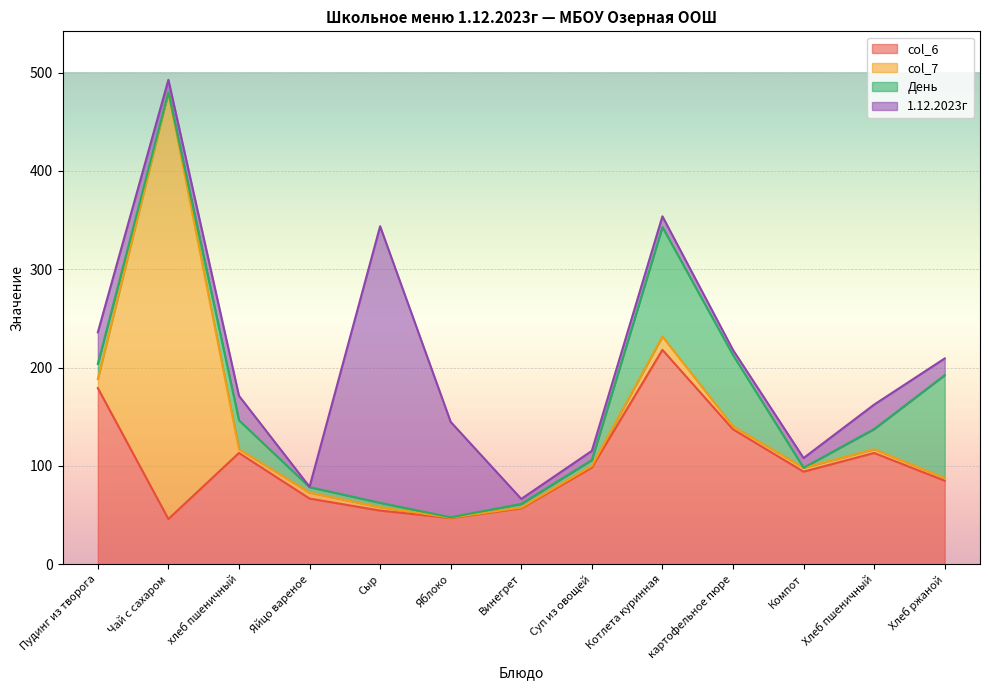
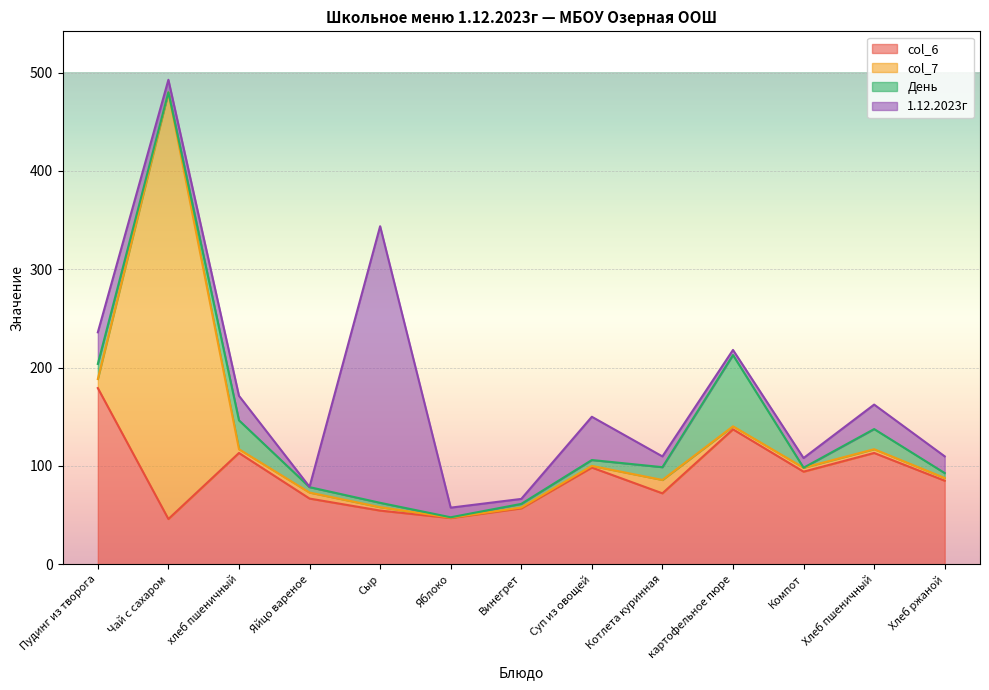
  {
    "col_6": {
      "Пудинг из творога": 180,
      "Чай с сахаром": 50,
      "хлеб пшеничный": 110,
      "Яйцо вареное": 70,
      "Сыр": 50,
-     "Котлета куринная": 220,
+     "Котлета куринная": 70,
      "картофельное пюре": 140,
      "Компот": 90,
      "Хлеб пшеничный": 110,
      "Хлеб ржаной": 90
    },
    "col_7": {
      "Пудинг из творога": 10,
      "хлеб пшеничный": 0,
      "Яйцо вареное": 10,
      "Сыр": 0,
      "Котлета куринная": 10,
      "картофельное пюре": 0,
      "Хлеб пшеничный": 0,
      "Хлеб ржаной": 0
    },
    "День": {
      "Пудинг из творога": 20,
      "хлеб пшеничный": 30,
      "Сыр": 0,
      "Винегрет": 0,
      "Суп из овощей": 10,
-     "Котлета куринная": 110,
+     "Котлета куринная": 10,
      "картофельное пюре": 70,
      "Хлеб пшеничный": 20,
-     "Хлеб ржаной": 100
+     "Хлеб ржаной": 10
    },
    "1.12.2023г": {
      "Пудинг из творога": 30,
      "Чай с сахаром": 10,
      "хлеб пшеничный": 20,
      "Сыр": 280,
-     "Яблоко": 100,
+     "Яблоко": 10,
      "Винегрет": 10,
-     "Суп из овощей": 10,
+     "Суп из овощей": 40,
      "Котлета куринная": 10,
      "картофельное пюре": 10,
      "Компот": 10,
      "Хлеб пшеничный": 20,
      "Хлеб ржаной": 20
    }
  }
